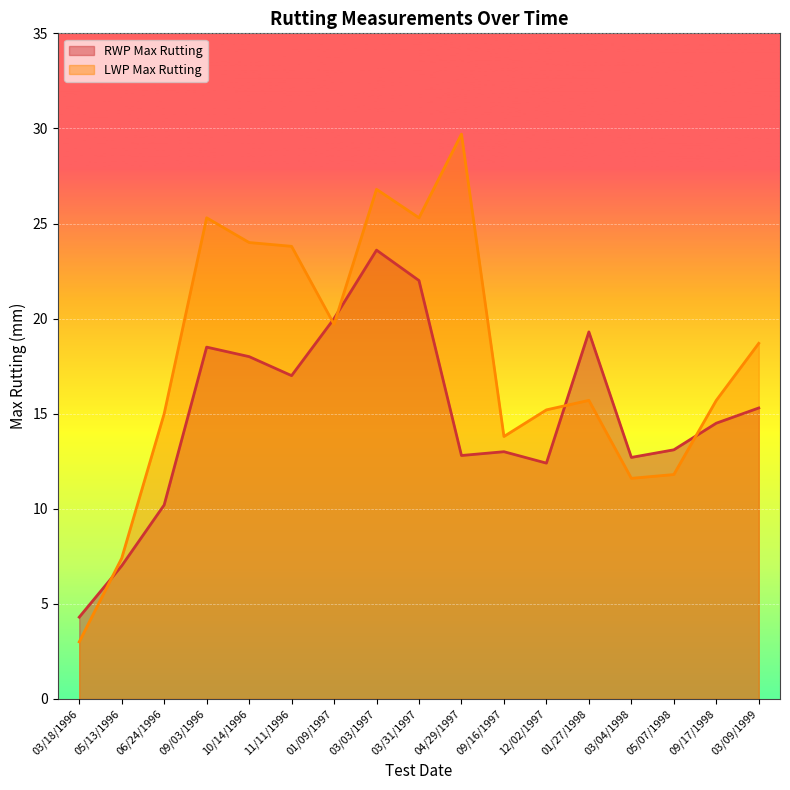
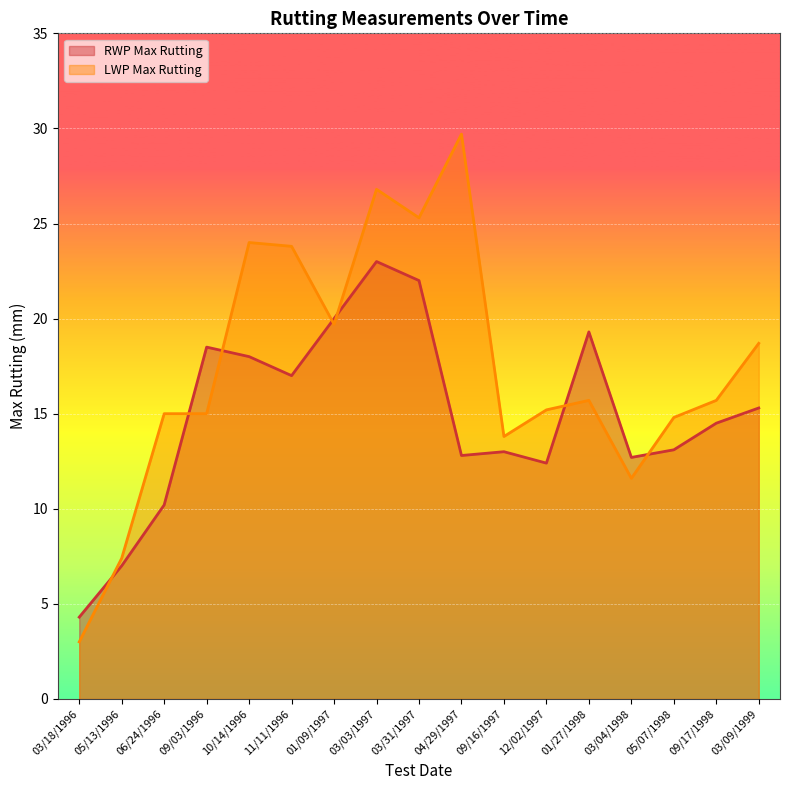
  {
    "RWP Max Rutting": {
      "03/18/1996": 4.3,
      "05/13/1996": 7.0,
      "06/24/1996": 10.2,
      "09/03/1996": 18.5,
      "10/14/1996": 18.0,
      "11/11/1996": 17.0,
      "01/09/1997": 20.0,
-     "03/03/1997": 23.6,
+     "03/03/1997": 23.0,
      "03/31/1997": 22.0,
      "04/29/1997": 12.8,
      "09/16/1997": 13.0,
      "12/02/1997": 12.4,
      "01/27/1998": 19.3,
      "03/04/1998": 12.7,
      "05/07/1998": 13.1,
      "09/17/1998": 14.5,
      "03/09/1999": 15.3
    },
    "LWP Max Rutting": {
      "03/18/1996": 3.0,
      "05/13/1996": 7.4,
      "06/24/1996": 15.0,
-     "09/03/1996": 25.3,
+     "09/03/1996": 15.0,
      "10/14/1996": 24.0,
      "11/11/1996": 23.8,
      "01/09/1997": 19.7,
      "03/03/1997": 26.8,
      "03/31/1997": 25.3,
      "04/29/1997": 29.7,
      "09/16/1997": 13.8,
      "12/02/1997": 15.2,
      "01/27/1998": 15.7,
      "03/04/1998": 11.6,
-     "05/07/1998": 11.8,
+     "05/07/1998": 14.8,
      "09/17/1998": 15.7,
      "03/09/1999": 18.7
    }
  }
